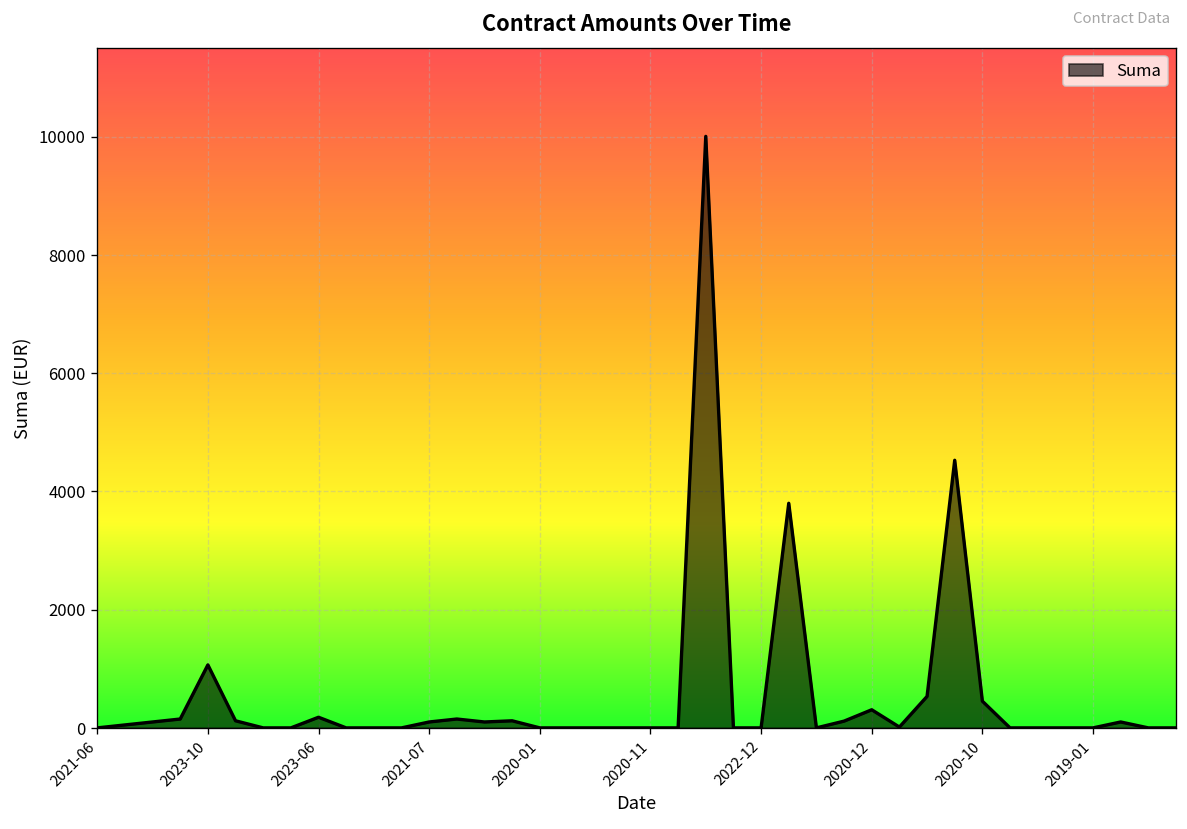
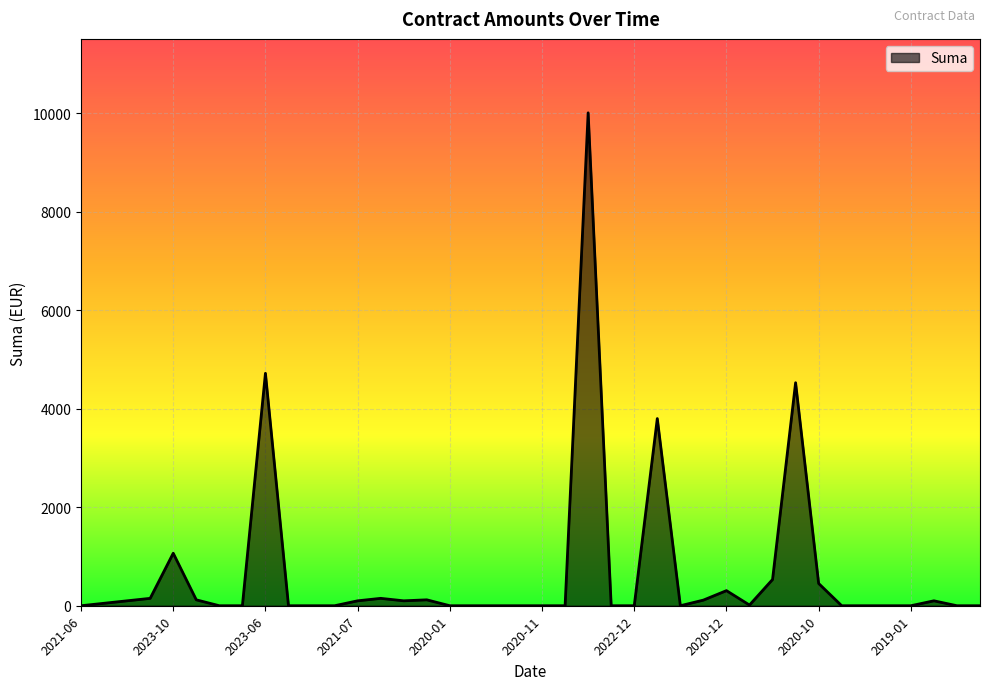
  {
    "2023-10": 1100,
-   "2023-06": 200,
+   "2023-06": 4700,
    "2020-01": 0,
    "2022-12": 0
  }
